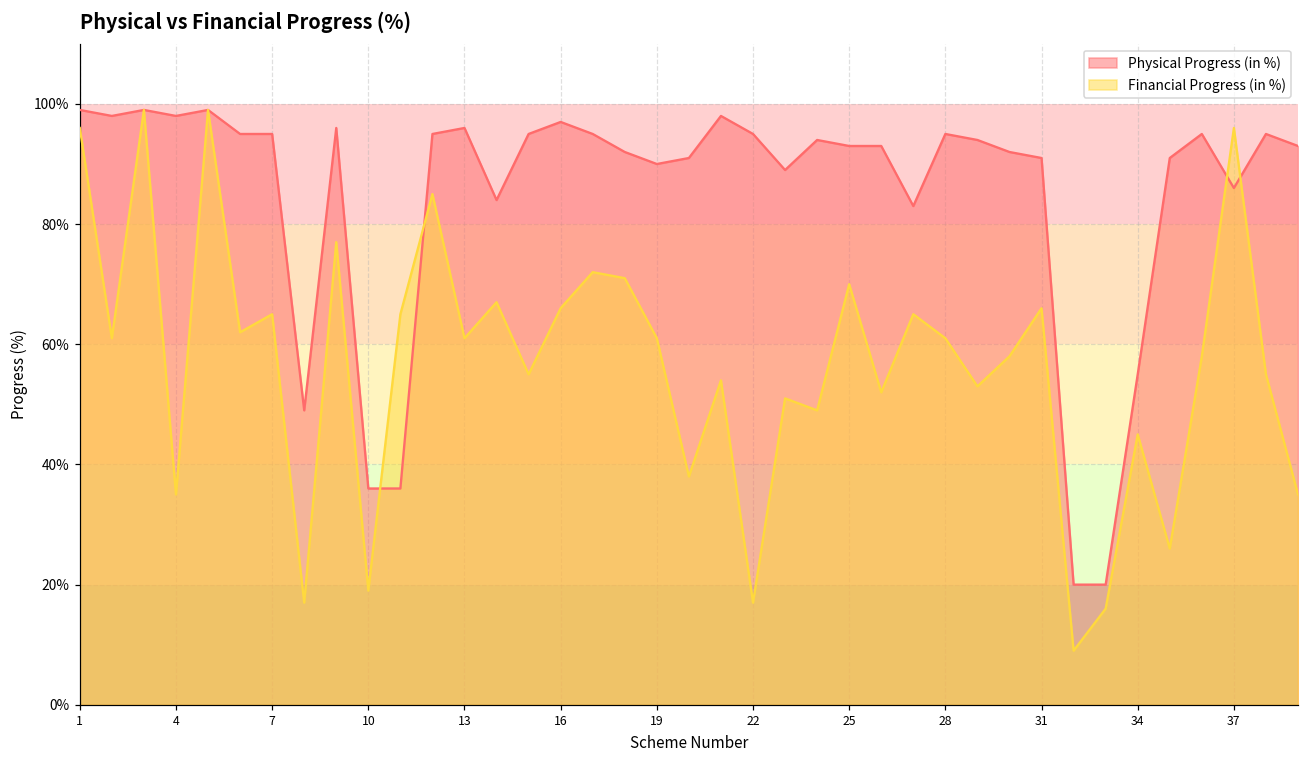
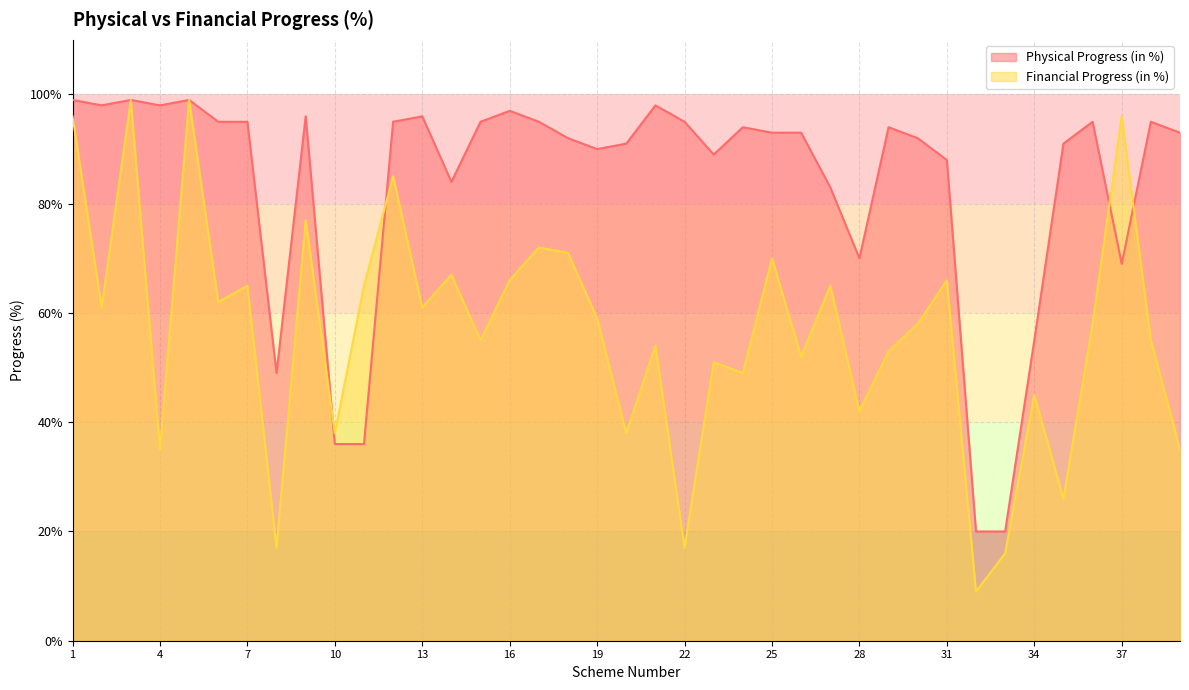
  {
    "Physical Progress (in %)": {
      "1": "99%",
      "4": "98%",
      "7": "95%",
      "10": "36%",
      "13": "96%",
      "16": "97%",
      "19": "90%",
      "22": "95%",
      "25": "93%",
-     "28": "95%",
-     "31": "91%",
+     "28": "70%",
+     "31": "88%",
      "34": "55%",
-     "37": "86%"
+     "37": "69%"
    },
    "Financial Progress (in %)": {
      "1": "96%",
      "4": "35%",
      "7": "65%",
-     "10": "19%",
+     "10": "38%",
      "13": "61%",
      "16": "66%",
-     "19": "61%",
+     "19": "59%",
      "22": "17%",
      "25": "70%",
-     "28": "61%",
+     "28": "42%",
      "31": "66%",
      "34": "45%",
      "37": "96%"
    }
  }
